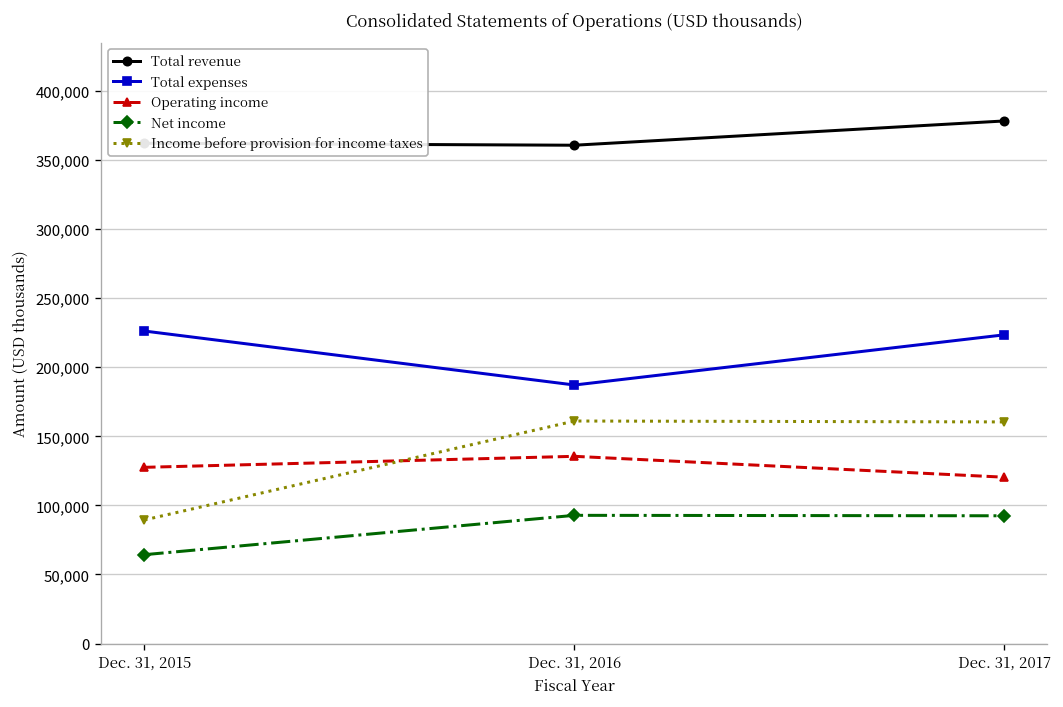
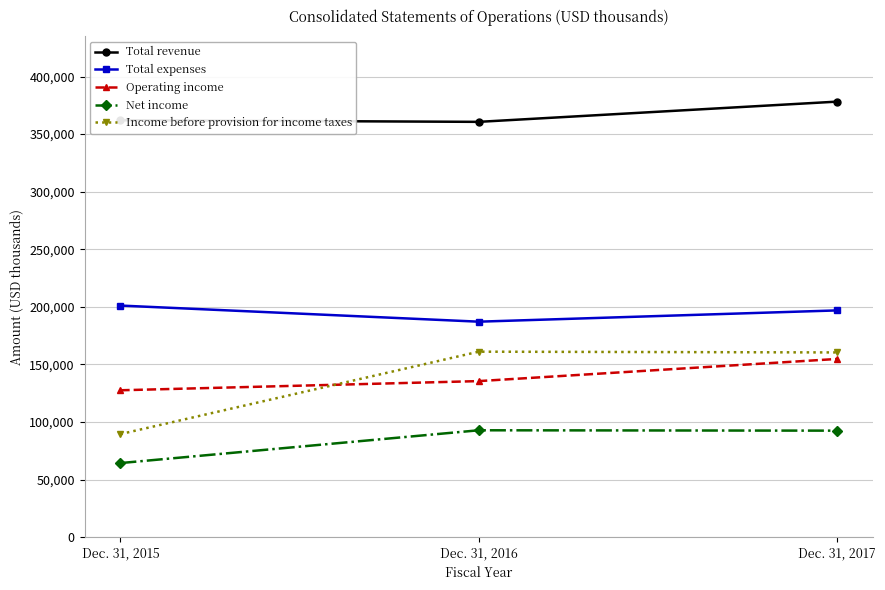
  {
    "Total revenue": {
      "Dec. 31, 2016": "361,000",
      "Dec. 31, 2017": "378,000"
    },
    "Total expenses": {
-     "Dec. 31, 2015": "226,000",
+     "Dec. 31, 2015": "201,000",
      "Dec. 31, 2016": "187,000",
-     "Dec. 31, 2017": "223,000"
+     "Dec. 31, 2017": "197,000"
    },
    "Operating income": {
      "Dec. 31, 2015": "128,000",
      "Dec. 31, 2016": "136,000",
-     "Dec. 31, 2017": "120,000"
+     "Dec. 31, 2017": "155,000"
    },
    "Net income": {
      "Dec. 31, 2015": "64,000",
      "Dec. 31, 2016": "93,000",
      "Dec. 31, 2017": "92,000"
    },
    "Income before provision for income taxes": {
      "Dec. 31, 2015": "89,000",
      "Dec. 31, 2016": "161,000",
      "Dec. 31, 2017": "160,000"
    }
  }
